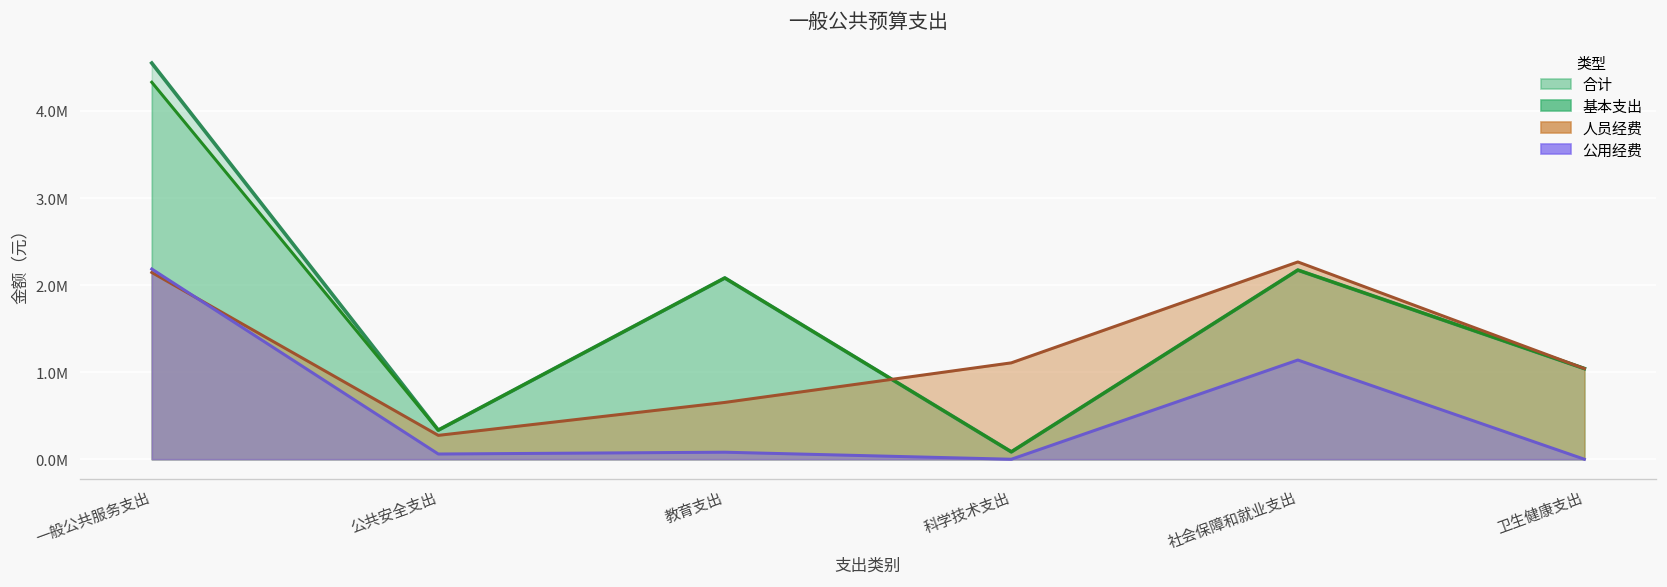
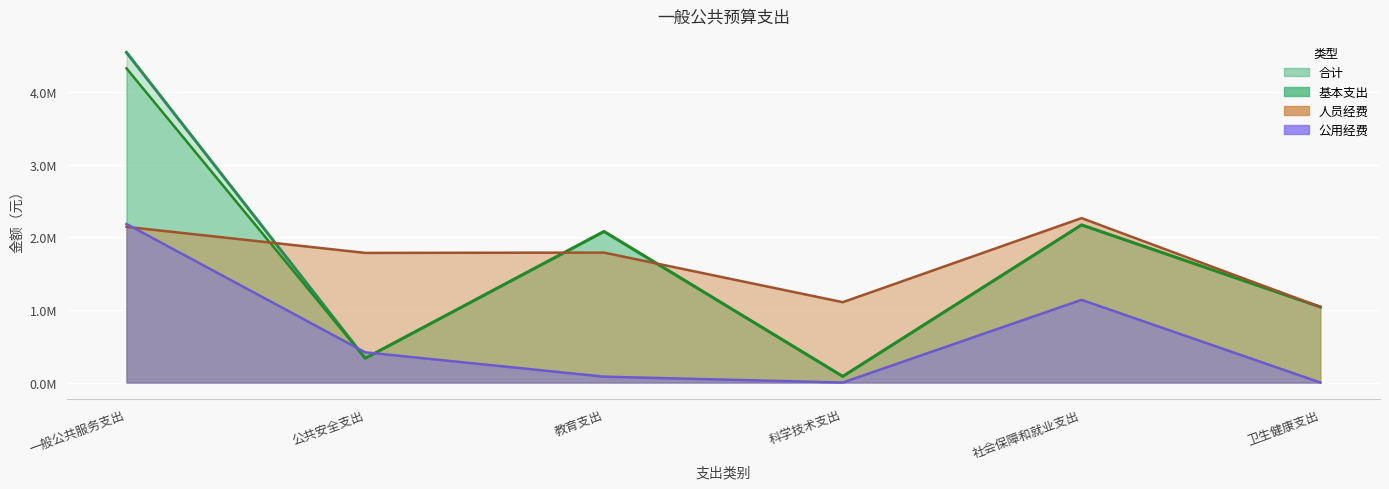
  {
    "人员经费": {
      "一般公共服务支出": 2100000,
-     "公共安全支出": 300000,
-     "教育支出": 700000,
+     "公共安全支出": 1800000,
+     "教育支出": 1800000,
      "科学技术支出": 1100000,
      "社会保障和就业支出": 2300000
    },
    "公用经费": {
      "一般公共服务支出": 2200000,
-     "公共安全支出": 100000,
+     "公共安全支出": 400000,
      "教育支出": 100000,
      "科学技术支出": 0,
      "社会保障和就业支出": 1100000,
      "卫生健康支出": 0
    }
  }
